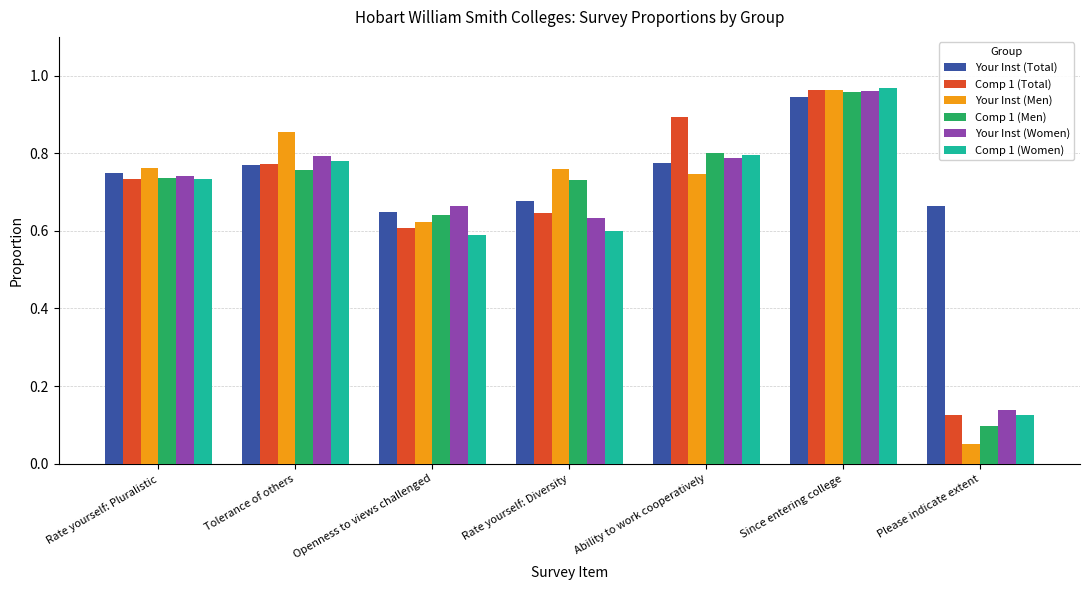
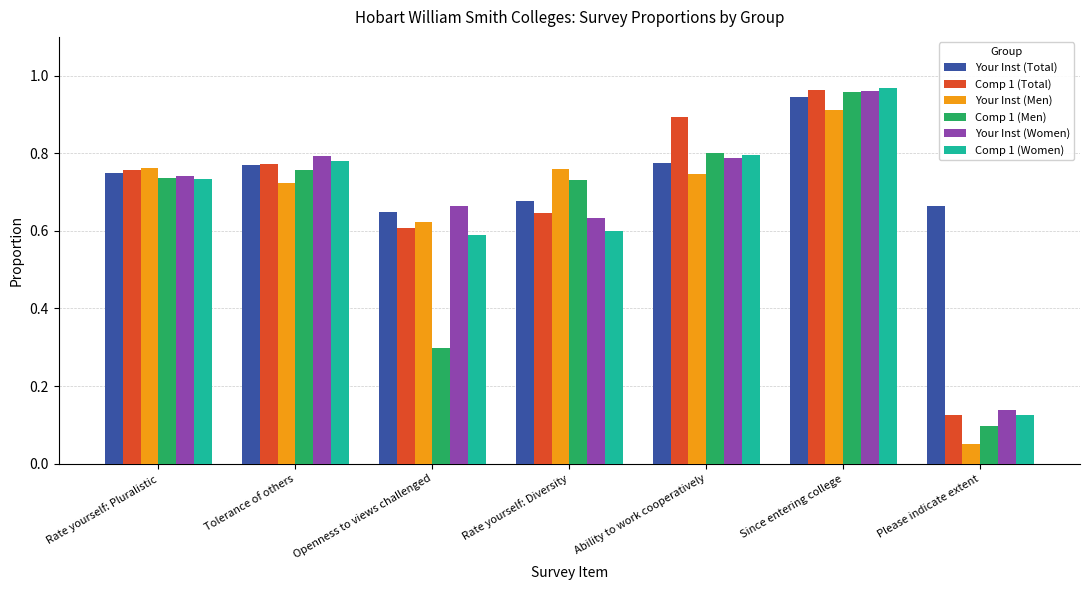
  {
    "Your Inst (Total)": {
      "Rate yourself: Pluralistic": 0.75,
      "Tolerance of others": 0.77,
      "Openness to views challenged": 0.65,
      "Rate yourself: Diversity": 0.68,
      "Ability to work cooperatively": 0.77,
      "Since entering college": 0.95,
      "Please indicate extent": 0.66
    },
    "Comp 1 (Total)": {
-     "Rate yourself: Pluralistic": 0.73,
+     "Rate yourself: Pluralistic": 0.76,
      "Tolerance of others": 0.77,
      "Openness to views challenged": 0.61,
      "Rate yourself: Diversity": 0.65,
      "Ability to work cooperatively": 0.89,
      "Since entering college": 0.96,
      "Please indicate extent": 0.13
    },
    "Your Inst (Men)": {
      "Rate yourself: Pluralistic": 0.76,
-     "Tolerance of others": 0.86,
+     "Tolerance of others": 0.72,
      "Openness to views challenged": 0.62,
      "Rate yourself: Diversity": 0.76,
      "Ability to work cooperatively": 0.75,
-     "Since entering college": 0.96,
+     "Since entering college": 0.91,
      "Please indicate extent": 0.05
    },
    "Comp 1 (Men)": {
      "Rate yourself: Pluralistic": 0.74,
      "Tolerance of others": 0.76,
-     "Openness to views challenged": 0.64,
+     "Openness to views challenged": 0.30,
      "Rate yourself: Diversity": 0.73,
      "Ability to work cooperatively": 0.80,
      "Since entering college": 0.96,
      "Please indicate extent": 0.10
    },
    "Your Inst (Women)": {
      "Rate yourself: Pluralistic": 0.74,
      "Tolerance of others": 0.79,
      "Openness to views challenged": 0.66,
      "Rate yourself: Diversity": 0.63,
      "Ability to work cooperatively": 0.79,
      "Since entering college": 0.96,
      "Please indicate extent": 0.14
    },
    "Comp 1 (Women)": {
      "Rate yourself: Pluralistic": 0.73,
      "Tolerance of others": 0.78,
      "Openness to views challenged": 0.59,
      "Rate yourself: Diversity": 0.60,
      "Ability to work cooperatively": 0.80,
      "Since entering college": 0.97,
      "Please indicate extent": 0.13
    }
  }
